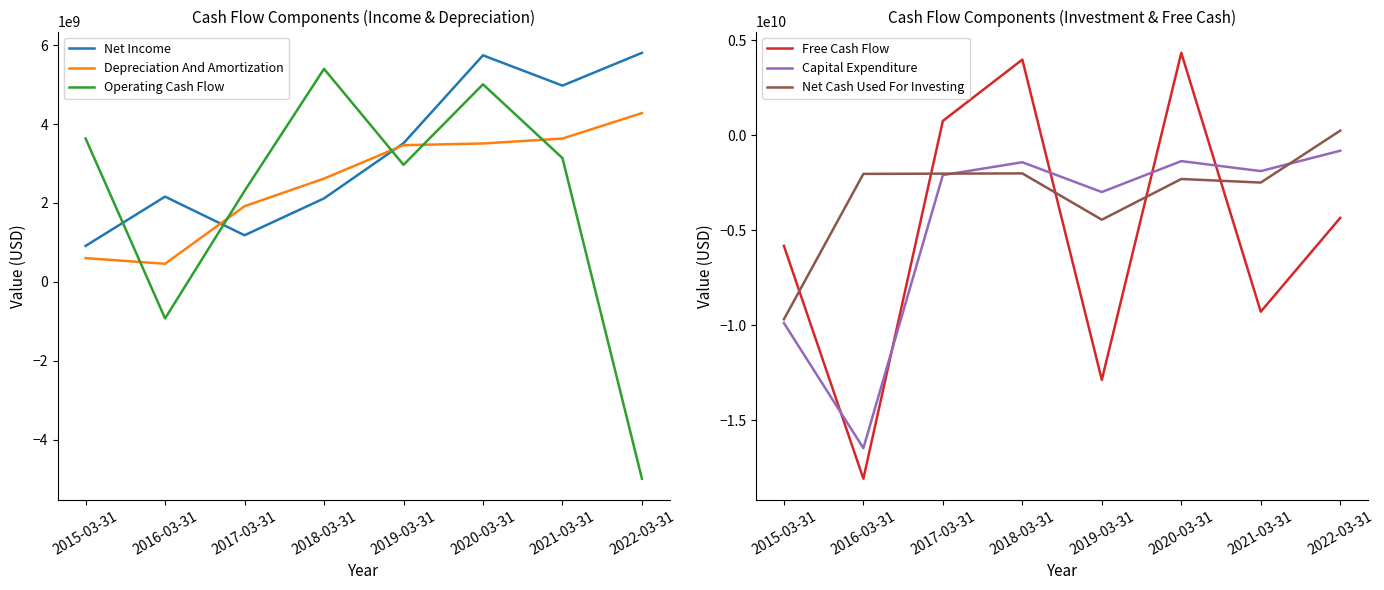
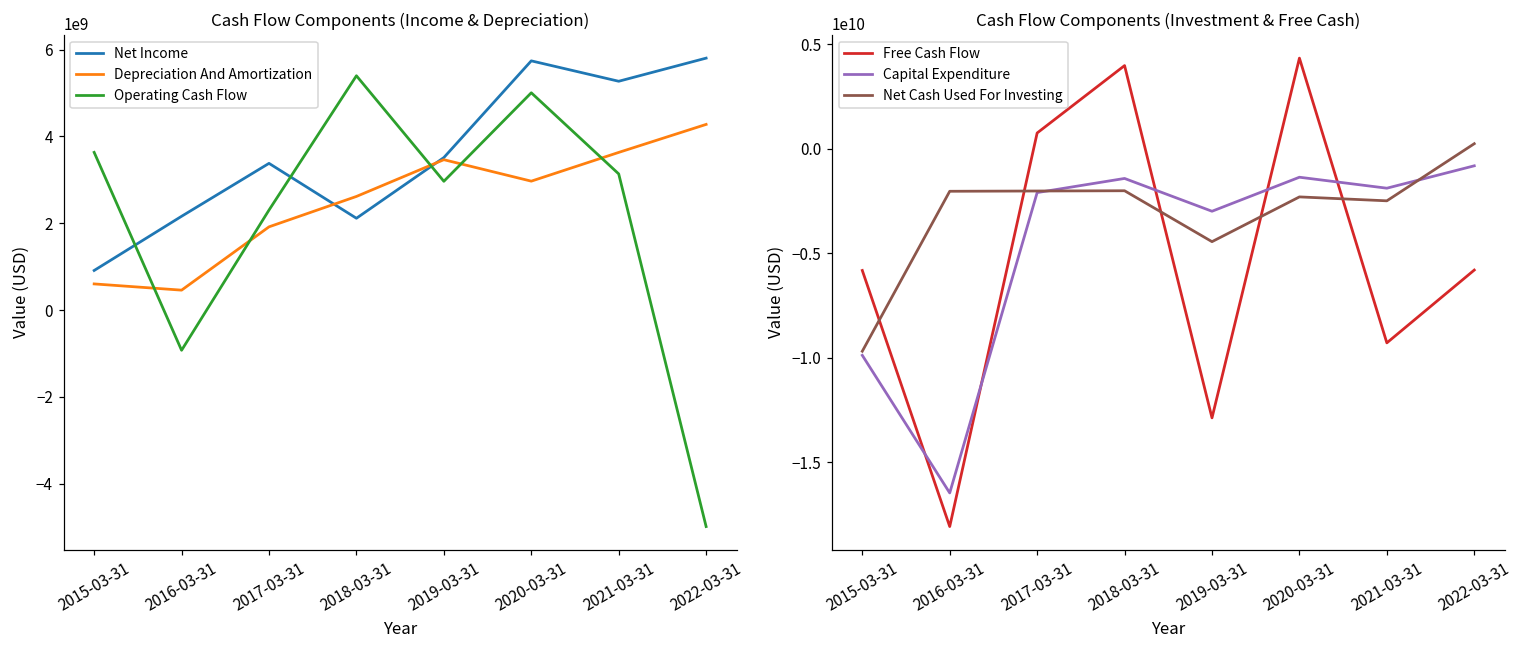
  {
    "Cash Flow Components (Income & Depreciation)": {
      "Net Income": {
        "2015-03-31": 900000000,
        "2016-03-31": 2200000000,
-       "2017-03-31": 1200000000,
+       "2017-03-31": 3400000000,
        "2018-03-31": 2100000000,
        "2020-03-31": 5700000000,
-       "2021-03-31": 5000000000,
+       "2021-03-31": 5300000000,
        "2022-03-31": 5800000000
      },
      "Depreciation And Amortization": {
        "2015-03-31": 600000000,
        "2016-03-31": 500000000,
        "2017-03-31": 1900000000,
        "2018-03-31": 2600000000,
-       "2020-03-31": 3500000000,
+       "2020-03-31": 3000000000,
        "2021-03-31": 3600000000,
        "2022-03-31": 4300000000
      },
      "Operating Cash Flow": {
        "2015-03-31": 3600000000,
        "2016-03-31": -900000000,
        "2017-03-31": 2300000000,
        "2018-03-31": 5400000000,
        "2019-03-31": 3000000000,
        "2020-03-31": 5000000000,
        "2021-03-31": 3100000000,
        "2022-03-31": -5000000000
      }
    },
    "Cash Flow Components (Investment & Free Cash)": {
      "Free Cash Flow": {
        "2015-03-31": -5800000000,
        "2016-03-31": -18100000000,
        "2017-03-31": 800000000,
        "2018-03-31": 4000000000,
        "2019-03-31": -12900000000,
        "2020-03-31": 4300000000,
        "2021-03-31": -9300000000,
-       "2022-03-31": -4300000000
+       "2022-03-31": -5800000000
      },
      "Capital Expenditure": {
        "2015-03-31": -9900000000,
        "2016-03-31": -16500000000,
        "2018-03-31": -1400000000,
        "2019-03-31": -3000000000,
        "2020-03-31": -1400000000,
        "2021-03-31": -1900000000,
        "2022-03-31": -800000000
      },
      "Net Cash Used For Investing": {
        "2015-03-31": -9700000000,
        "2016-03-31": -2000000000,
        "2018-03-31": -2000000000,
        "2019-03-31": -4400000000,
        "2020-03-31": -2300000000,
        "2021-03-31": -2500000000,
        "2022-03-31": 200000000
      }
    }
  }
